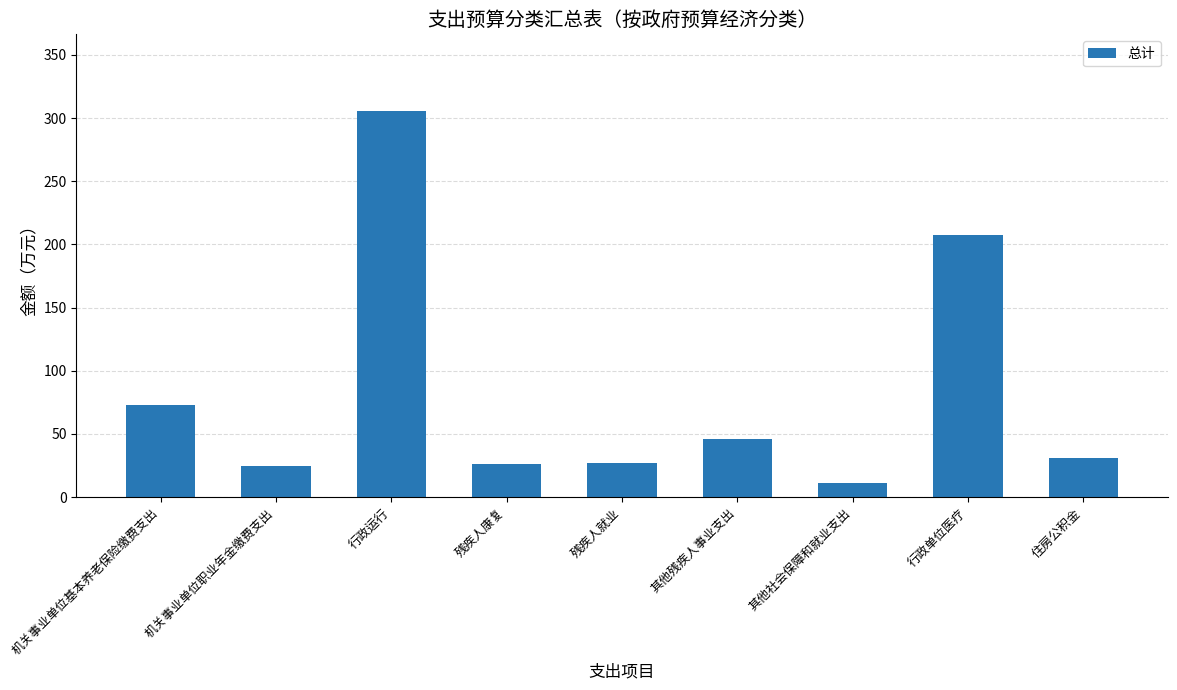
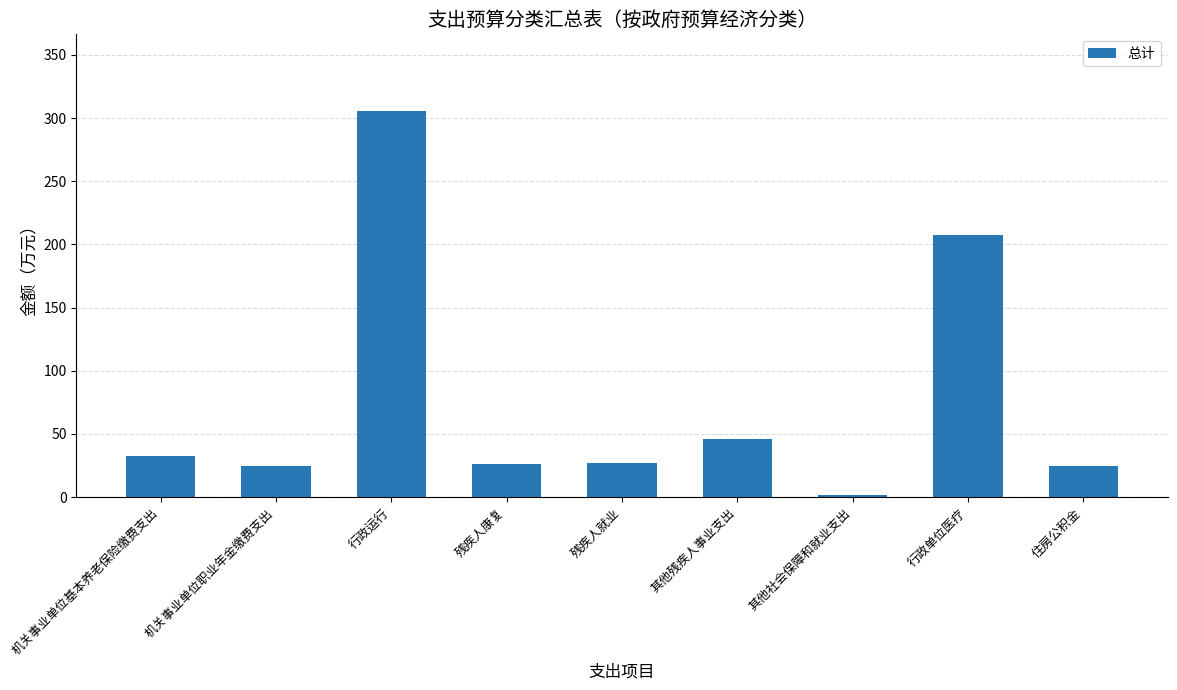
  {
-   "机关事业单位基本养老保险缴费支出": 73,
+   "机关事业单位基本养老保险缴费支出": 32,
    "机关事业单位职业年金缴费支出": 25,
    "行政运行": 305,
    "残疾人康复": 26,
    "残疾人就业": 27,
    "其他残疾人事业支出": 46,
-   "其他社会保障和就业支出": 11,
+   "其他社会保障和就业支出": 2,
    "行政单位医疗": 208,
-   "住房公积金": 31
+   "住房公积金": 24
  }
